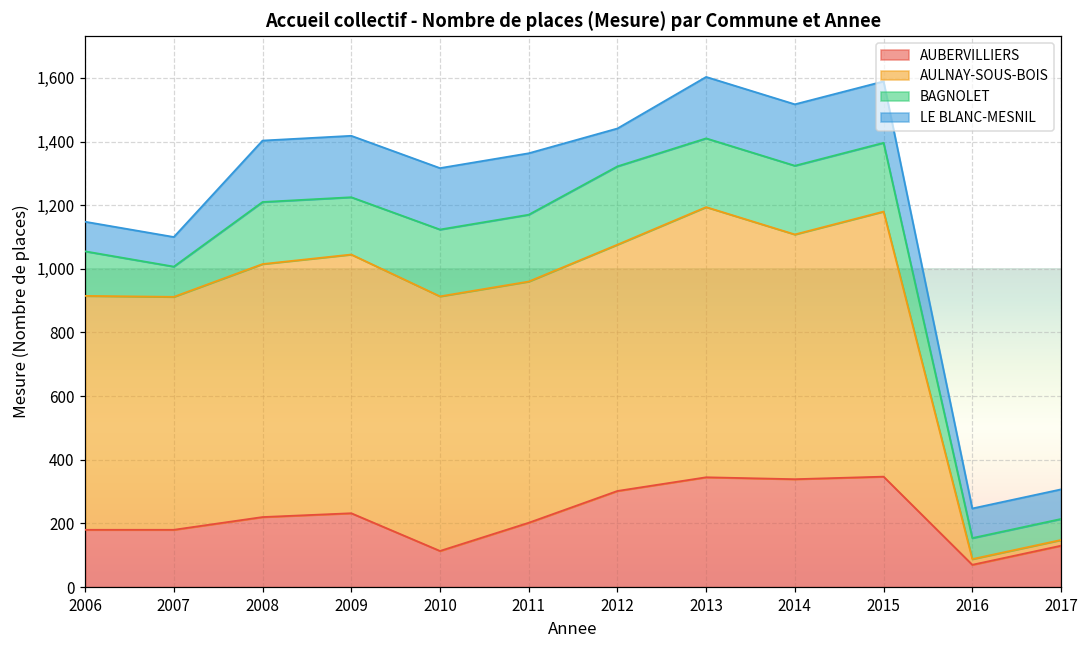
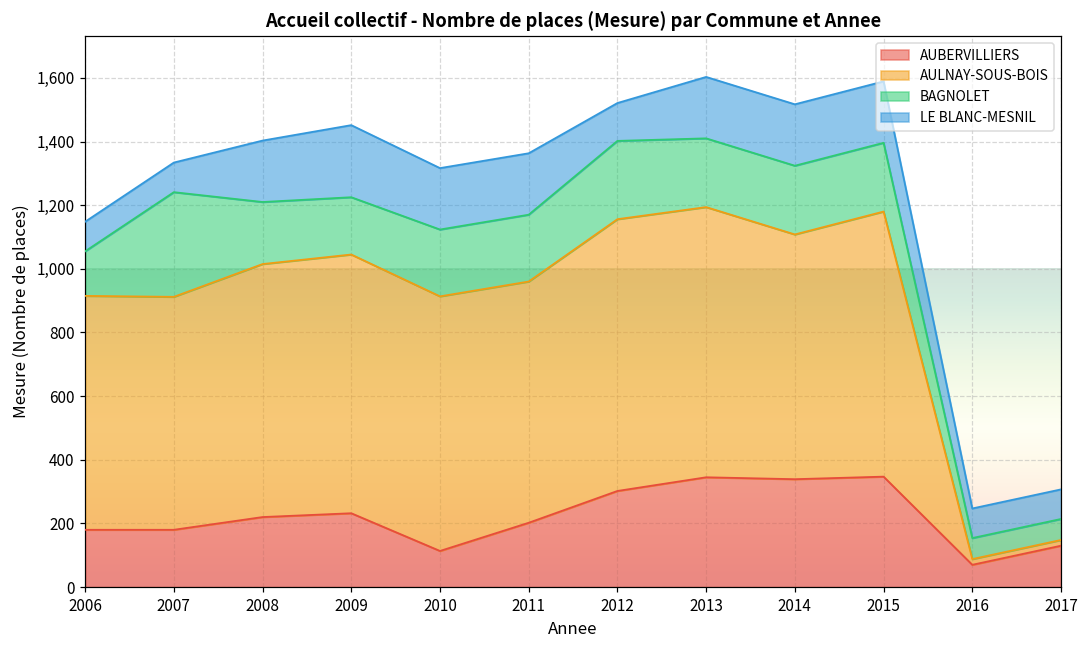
  {
    "AUBERVILLIERS": {
      "2006": 180,
      "2007": 180,
      "2008": 220,
      "2009": 230,
      "2010": 110,
      "2011": 200,
      "2012": 300,
      "2013": 350,
      "2014": 340,
      "2015": 350,
      "2016": 70,
      "2017": 130
    },
    "AULNAY-SOUS-BOIS": {
      "2006": 740,
      "2007": 730,
      "2008": 800,
      "2009": 810,
      "2010": 800,
      "2011": 760,
-     "2012": 770,
+     "2012": 850,
      "2013": 850,
      "2014": 770,
      "2015": 830,
      "2016": 20,
      "2017": 20
    },
    "BAGNOLET": {
      "2006": 140,
-     "2007": 100,
+     "2007": 330,
      "2008": 200,
      "2009": 180,
      "2010": 210,
      "2011": 210,
      "2012": 250,
      "2013": 220,
      "2014": 220,
      "2015": 220,
      "2016": 70,
      "2017": 70
    },
    "LE BLANC-MESNIL": {
      "2006": 90,
      "2007": 90,
      "2008": 190,
-     "2009": 190,
+     "2009": 230,
      "2010": 190,
      "2011": 190,
      "2012": 120,
      "2013": 190,
      "2014": 190,
      "2016": 90,
      "2017": 90
    }
  }
